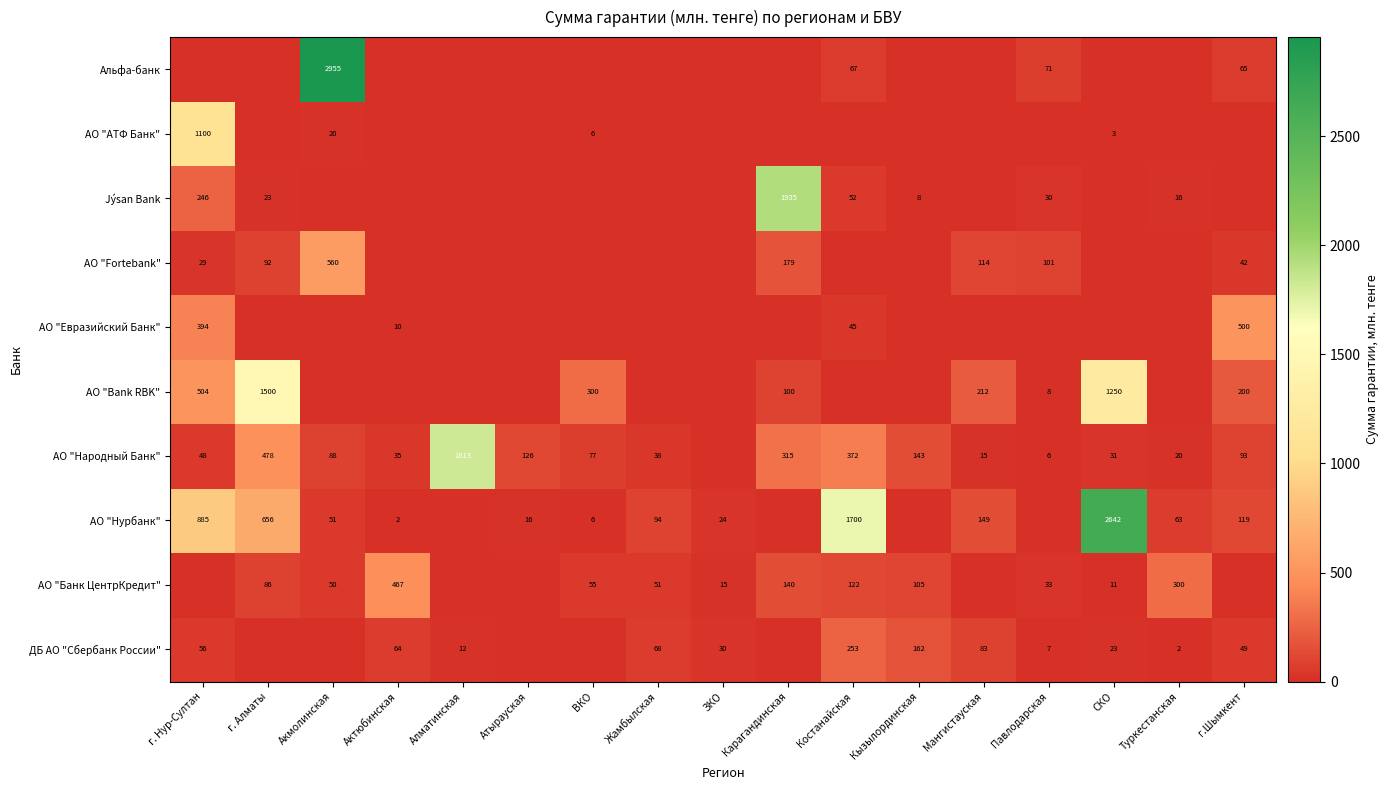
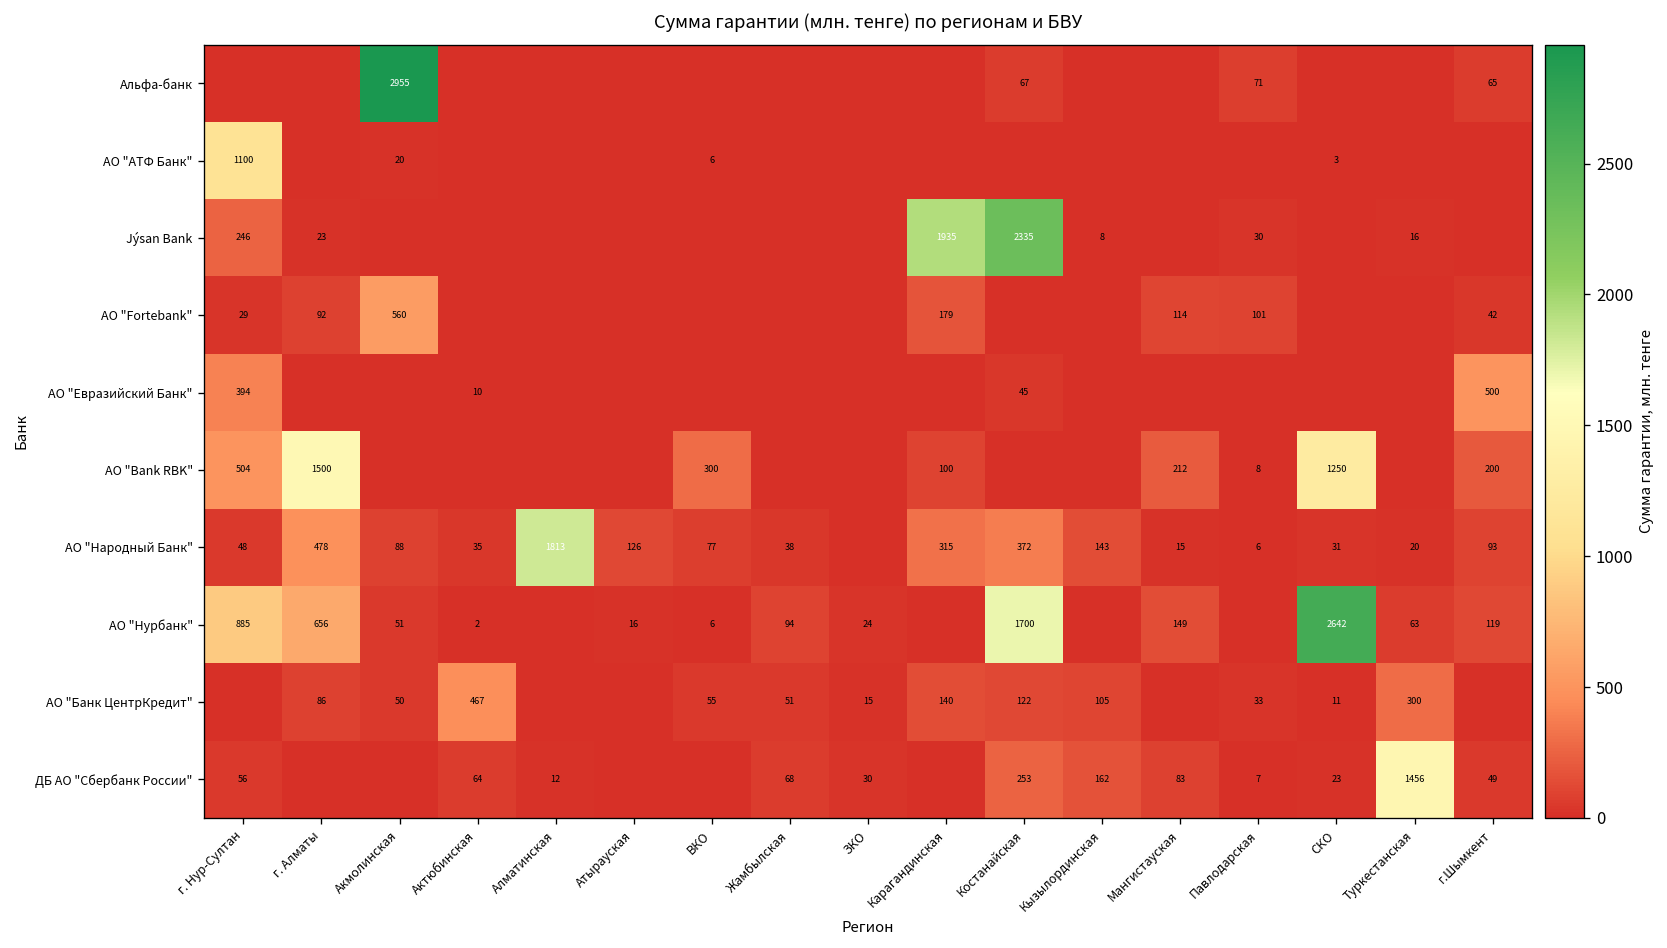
  {
    "Альфа-банк": {
      "Акмолинская": 2955,
      "Костанайская": 67,
      "Павлодарская": 71,
      "г.Шымкент": 65
    },
    "АО \"АТФ Банк\"": {
      "г. Нур-Султан": 1100,
      "Акмолинская": 20,
      "ВКО": 6,
      "СКО": 3
    },
    "Jýsan Bank": {
      "г. Нур-Султан": 246,
      "г. Алматы": 23,
      "Карагандинская": 1935,
-     "Костанайская": 52,
+     "Костанайская": 2335,
      "Кызылординская": 8,
      "Павлодарская": 30,
      "Туркестанская": 16
    },
    "АО \"Fortebank\"": {
      "г. Нур-Султан": 29,
      "г. Алматы": 92,
      "Акмолинская": 560,
      "Карагандинская": 179,
      "Мангистауская": 114,
      "Павлодарская": 101,
      "г.Шымкент": 42
    },
    "АО \"Евразийский Банк\"": {
      "г. Нур-Султан": 394,
      "Актюбинская": 10,
      "Костанайская": 45,
      "г.Шымкент": 500
    },
    "АО \"Bank RBK\"": {
      "г. Нур-Султан": 504,
      "г. Алматы": 1500,
      "ВКО": 300,
      "Карагандинская": 100,
      "Мангистауская": 212,
      "Павлодарская": 8,
      "СКО": 1250,
      "г.Шымкент": 200
    },
    "АО \"Народный Банк\"": {
      "г. Нур-Султан": 48,
      "г. Алматы": 478,
      "Акмолинская": 88,
      "Актюбинская": 35,
      "Алматинская": 1813,
      "Атырауская": 126,
      "ВКО": 77,
      "Жамбылская": 38,
      "Карагандинская": 315,
      "Костанайская": 372,
      "Кызылординская": 143,
      "Мангистауская": 15,
      "Павлодарская": 6,
      "СКО": 31,
      "Туркестанская": 20,
      "г.Шымкент": 93
    },
    "АО \"Нурбанк\"": {
      "г. Нур-Султан": 885,
      "г. Алматы": 656,
      "Акмолинская": 51,
      "Актюбинская": 2,
      "Атырауская": 16,
      "ВКО": 6,
      "Жамбылская": 94,
      "ЗКО": 24,
      "Костанайская": 1700,
      "Мангистауская": 149,
      "СКО": 2642,
      "Туркестанская": 63,
      "г.Шымкент": 119
    },
    "АО \"Банк ЦентрКредит\"": {
      "г. Алматы": 86,
      "Акмолинская": 50,
      "Актюбинская": 467,
      "ВКО": 55,
      "Жамбылская": 51,
      "ЗКО": 15,
      "Карагандинская": 140,
      "Костанайская": 122,
      "Кызылординская": 105,
      "Павлодарская": 33,
      "СКО": 11,
      "Туркестанская": 300
    },
    "ДБ АО \"Сбербанк России\"": {
      "г. Нур-Султан": 56,
      "Актюбинская": 64,
      "Алматинская": 12,
      "Жамбылская": 68,
      "ЗКО": 30,
      "Костанайская": 253,
      "Кызылординская": 162,
      "Мангистауская": 83,
      "Павлодарская": 7,
      "СКО": 23,
-     "Туркестанская": 2,
+     "Туркестанская": 1456,
      "г.Шымкент": 49
    }
  }
